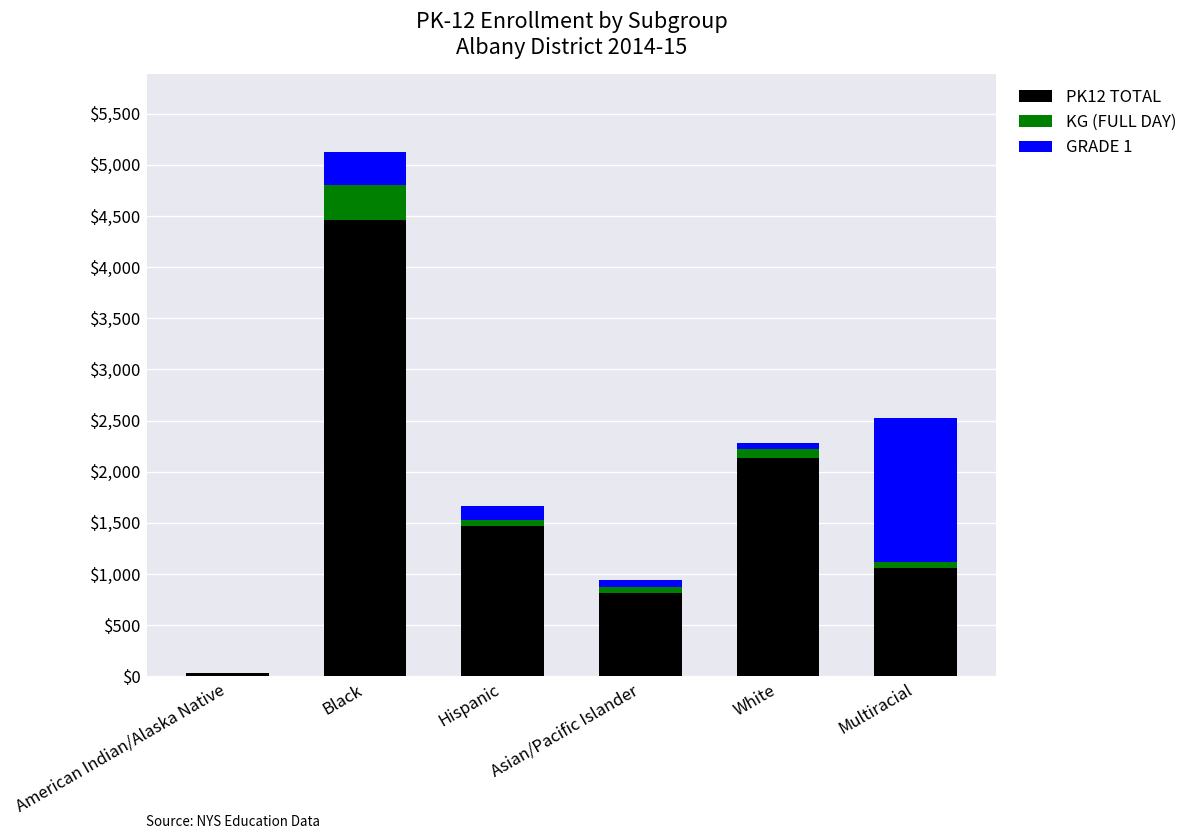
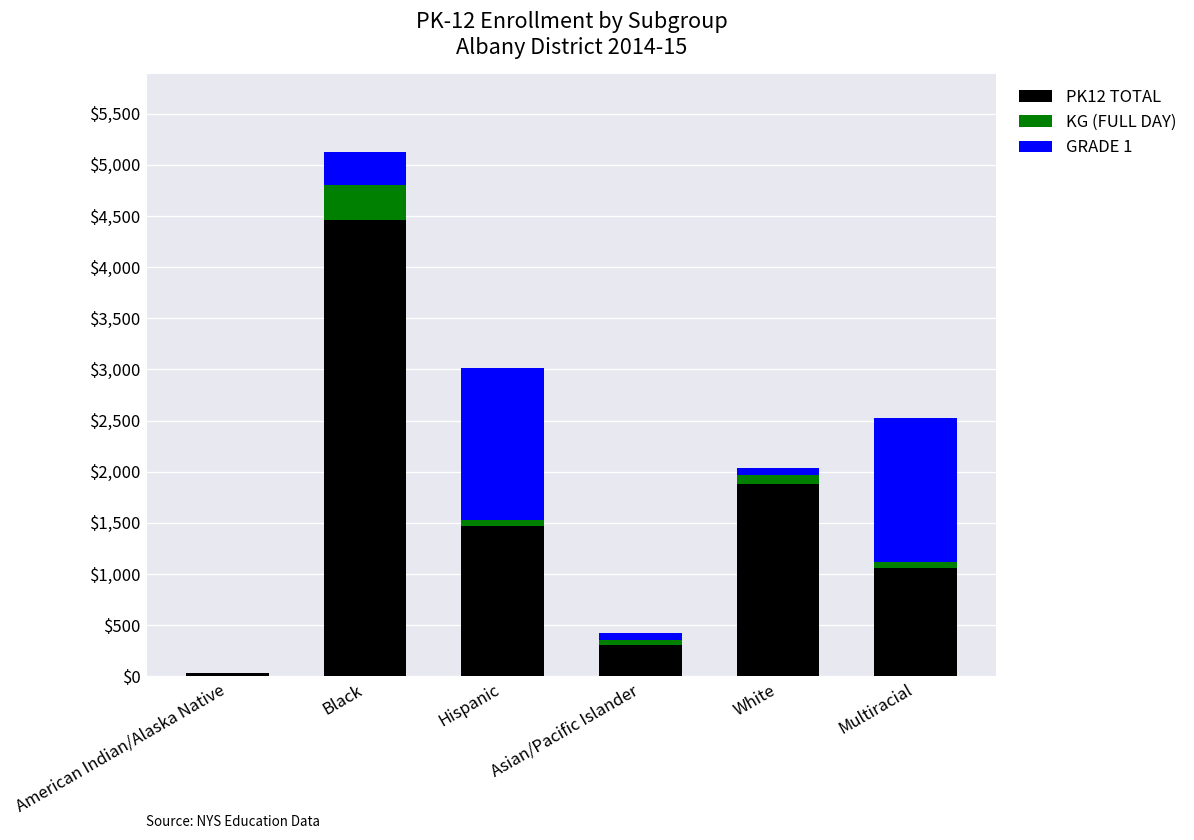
  {
    "PK12 TOTAL": {
      "Black": "$4,500",
      "Hispanic": "$1,500",
-     "Asian/Pacific Islander": "$800",
-     "White": "$2,100",
+     "Asian/Pacific Islander": "$300",
+     "White": "$1,900",
      "Multiracial": "$1,100"
    },
    "KG (FULL DAY)": {
      "Black": "$300",
      "Hispanic": "$100",
      "Asian/Pacific Islander": "$100",
      "White": "$100",
      "Multiracial": "$100"
    },
    "GRADE 1": {
      "Black": "$300",
-     "Hispanic": "$100",
+     "Hispanic": "$1,500",
      "Asian/Pacific Islander": "$100",
      "White": "$100",
      "Multiracial": "$1,400"
    }
  }
